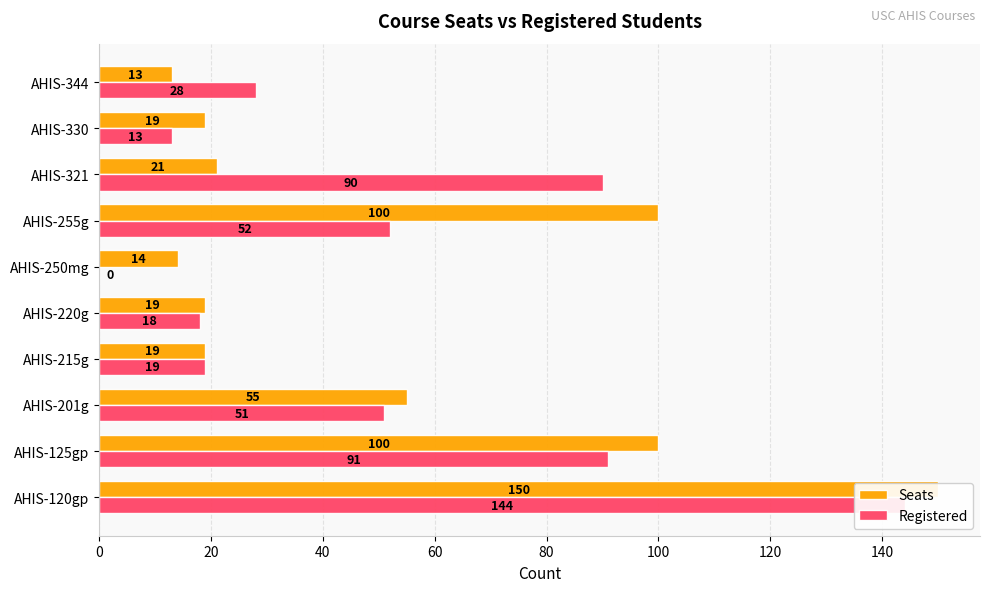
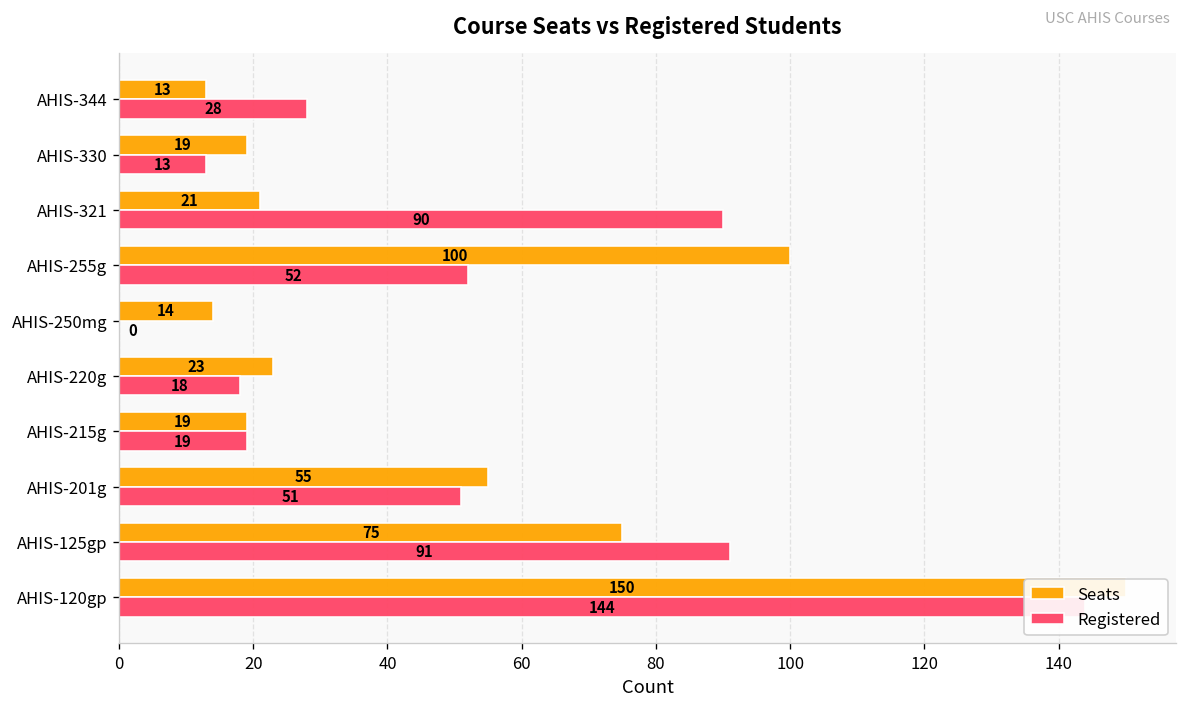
  {
    "Seats": {
      "AHIS-344": 13,
      "AHIS-330": 19,
      "AHIS-321": 21,
      "AHIS-255g": 100,
      "AHIS-250mg": 14,
-     "AHIS-220g": 19,
+     "AHIS-220g": 23,
      "AHIS-215g": 19,
      "AHIS-201g": 55,
-     "AHIS-125gp": 100
+     "AHIS-125gp": 75
    },
    "Registered": {
      "AHIS-344": 28,
      "AHIS-330": 13,
      "AHIS-321": 90,
      "AHIS-255g": 52,
      "AHIS-250mg": 0,
      "AHIS-220g": 18,
      "AHIS-215g": 19,
      "AHIS-201g": 51,
      "AHIS-125gp": 91
    }
  }
